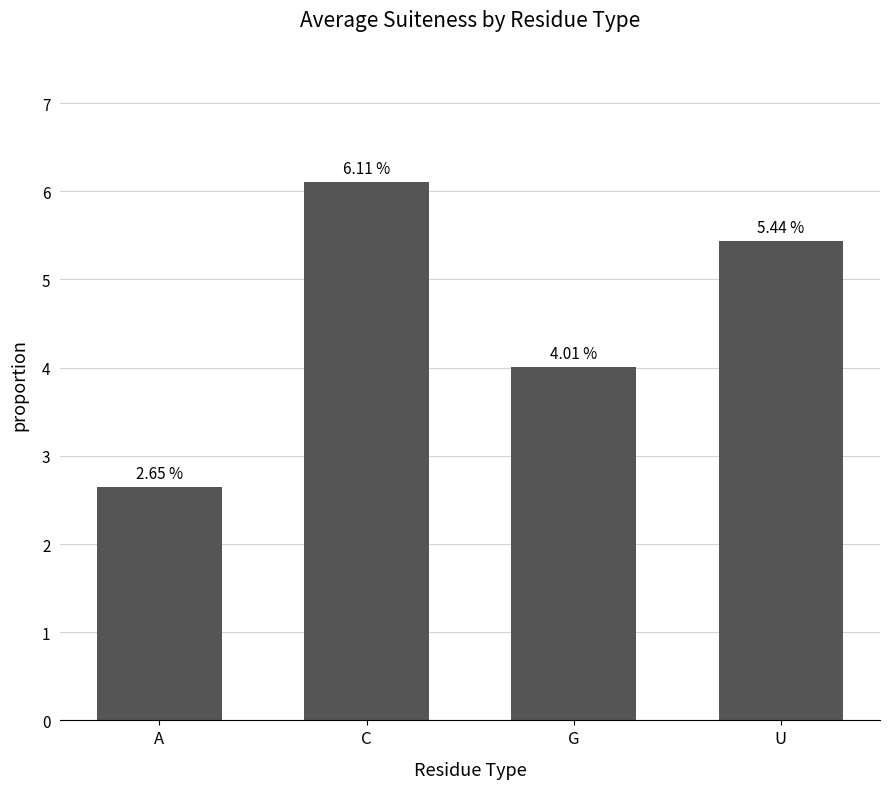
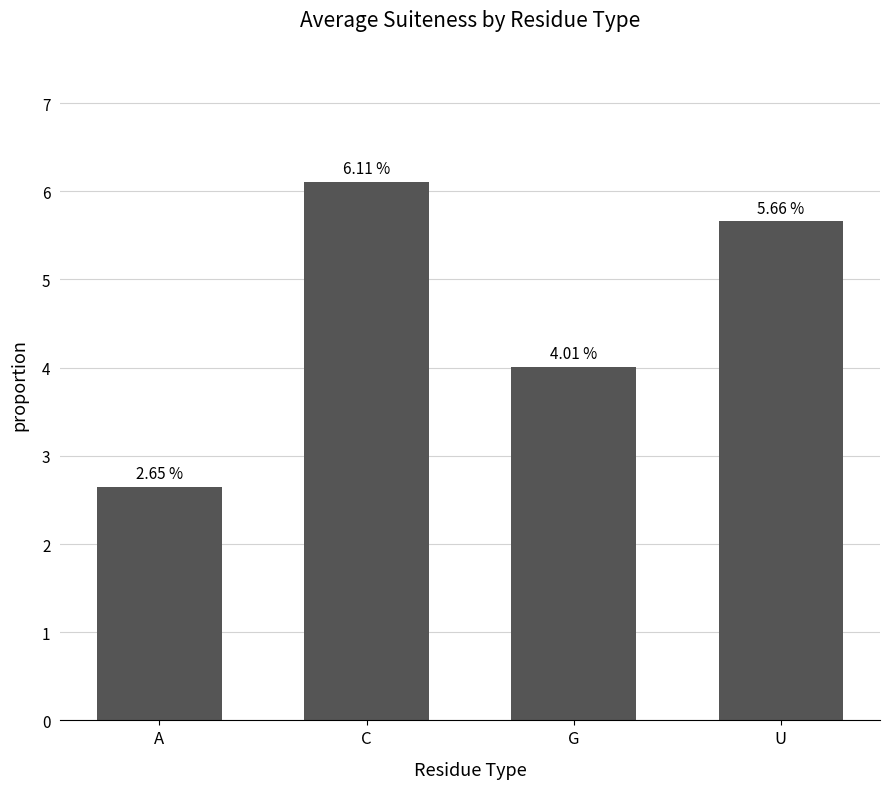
  {
    "A": "2.65 %",
    "C": "6.11 %",
    "G": "4.01 %",
-   "U": "5.44 %"
+   "U": "5.66 %"
  }
